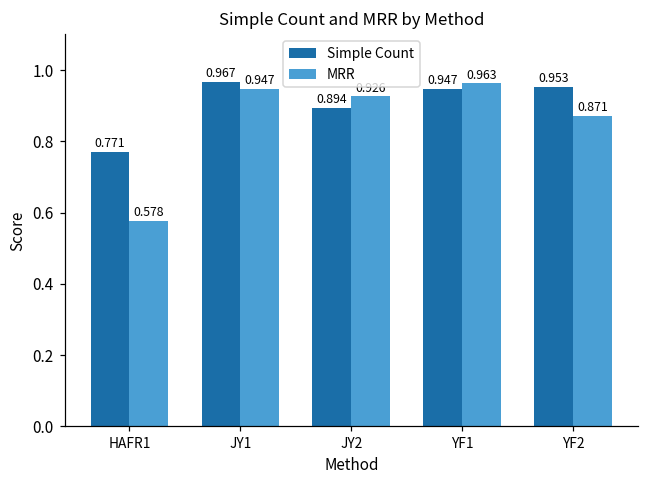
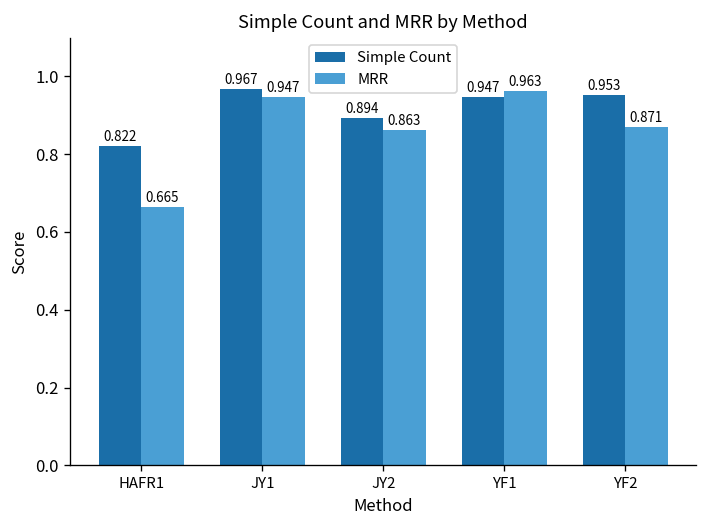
  {
    "Simple Count": {
-     "HAFR1": 0.771,
+     "HAFR1": 0.822,
      "JY1": 0.967,
      "JY2": 0.894,
      "YF1": 0.947,
      "YF2": 0.953
    },
    "MRR": {
-     "HAFR1": 0.578,
+     "HAFR1": 0.665,
      "JY1": 0.947,
-     "JY2": 0.93,
+     "JY2": 0.86,
      "YF1": 0.963,
      "YF2": 0.871
    }
  }
